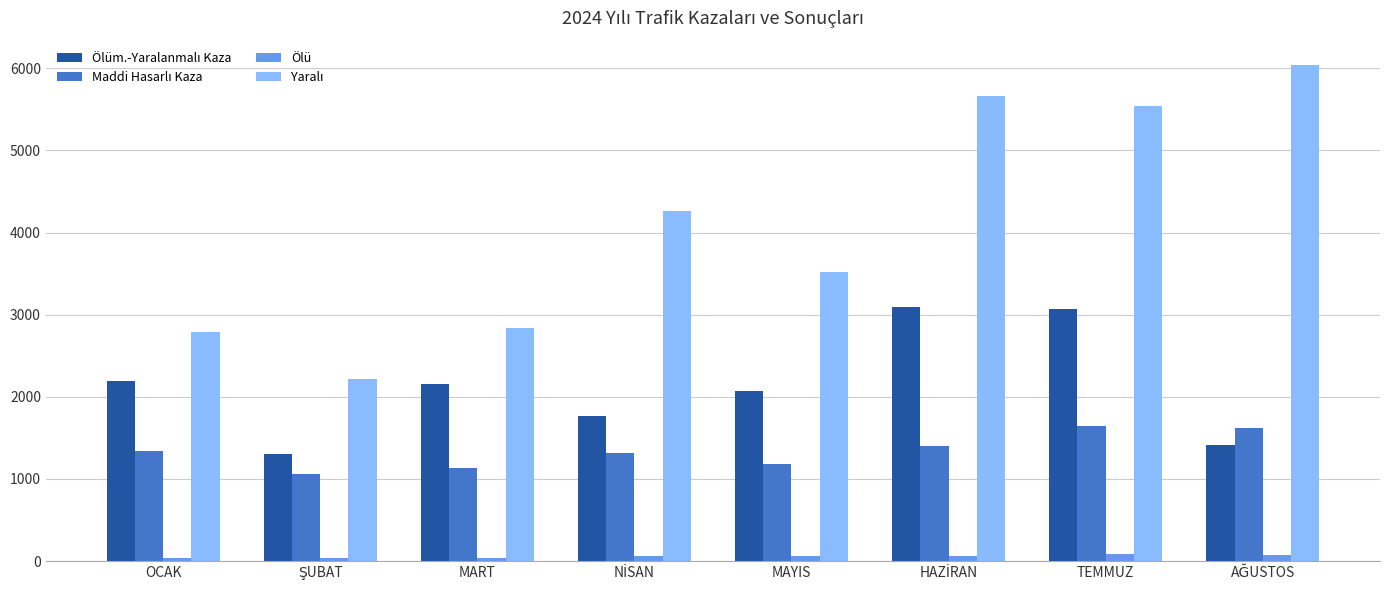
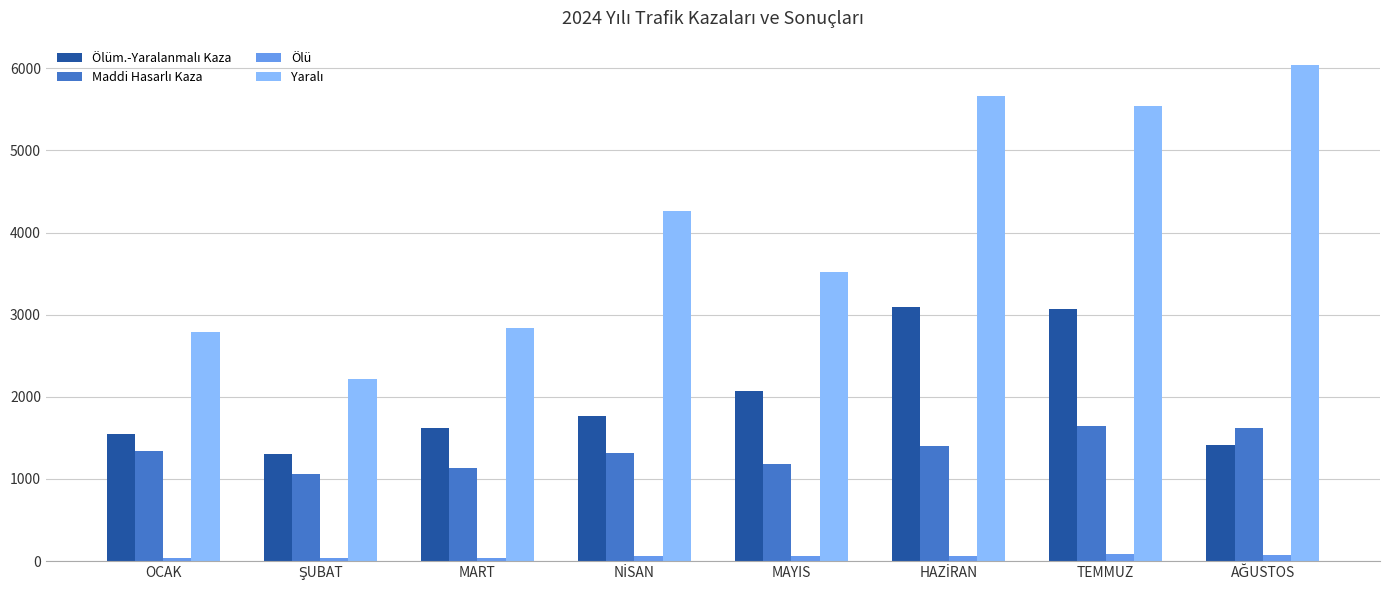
  {
    "Ölüm.-Yaralanmalı Kaza": {
-     "OCAK": 2200,
+     "OCAK": 1500,
      "ŞUBAT": 1300,
-     "MART": 2200,
+     "MART": 1600,
      "NİSAN": 1800,
      "MAYIS": 2100,
      "HAZİRAN": 3100,
      "TEMMUZ": 3100,
      "AĞUSTOS": 1400
    }
  }
